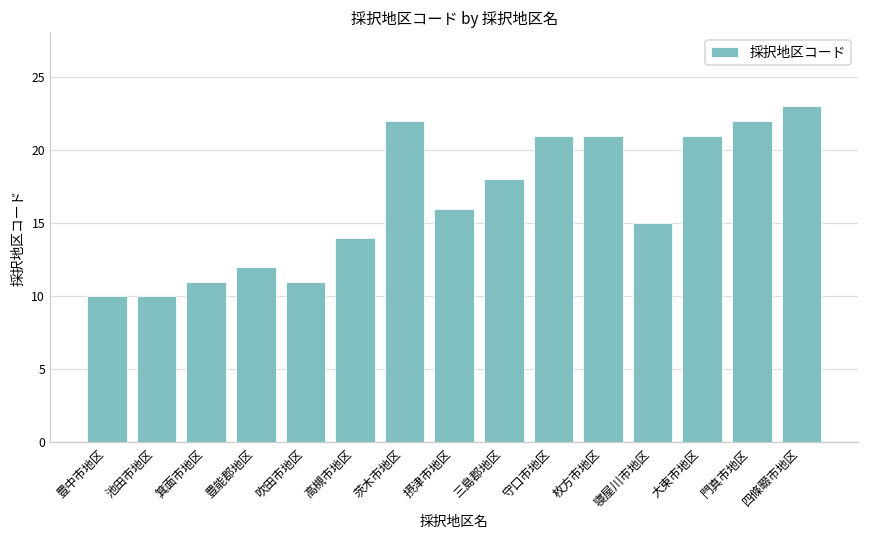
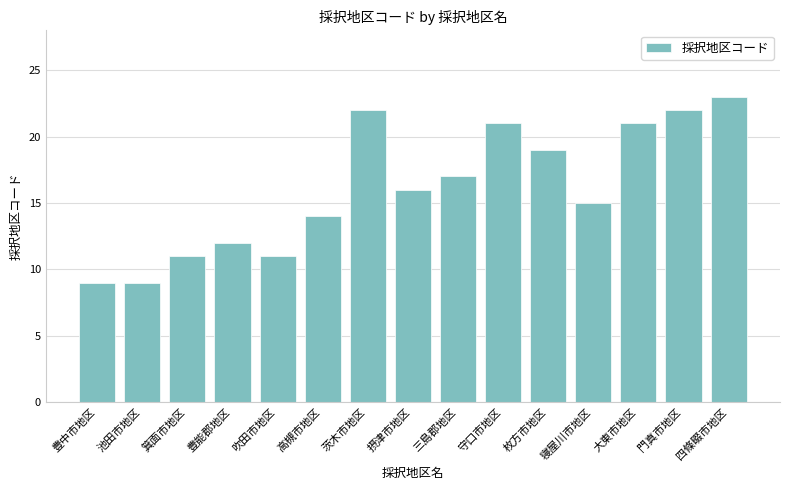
  {
-   "豊中市地区": 10,
-   "池田市地区": 10,
+   "豊中市地区": 9,
+   "池田市地区": 9,
    "箕面市地区": 11,
    "豊能郡地区": 12,
    "吹田市地区": 11,
    "高槻市地区": 14,
    "茨木市地区": 22,
    "摂津市地区": 16,
-   "三島郡地区": 18,
+   "三島郡地区": 17,
    "守口市地区": 21,
-   "枚方市地区": 21,
+   "枚方市地区": 19,
    "寝屋川市地区": 15,
    "大東市地区": 21,
    "門真市地区": 22,
    "四條畷市地区": 23
  }
